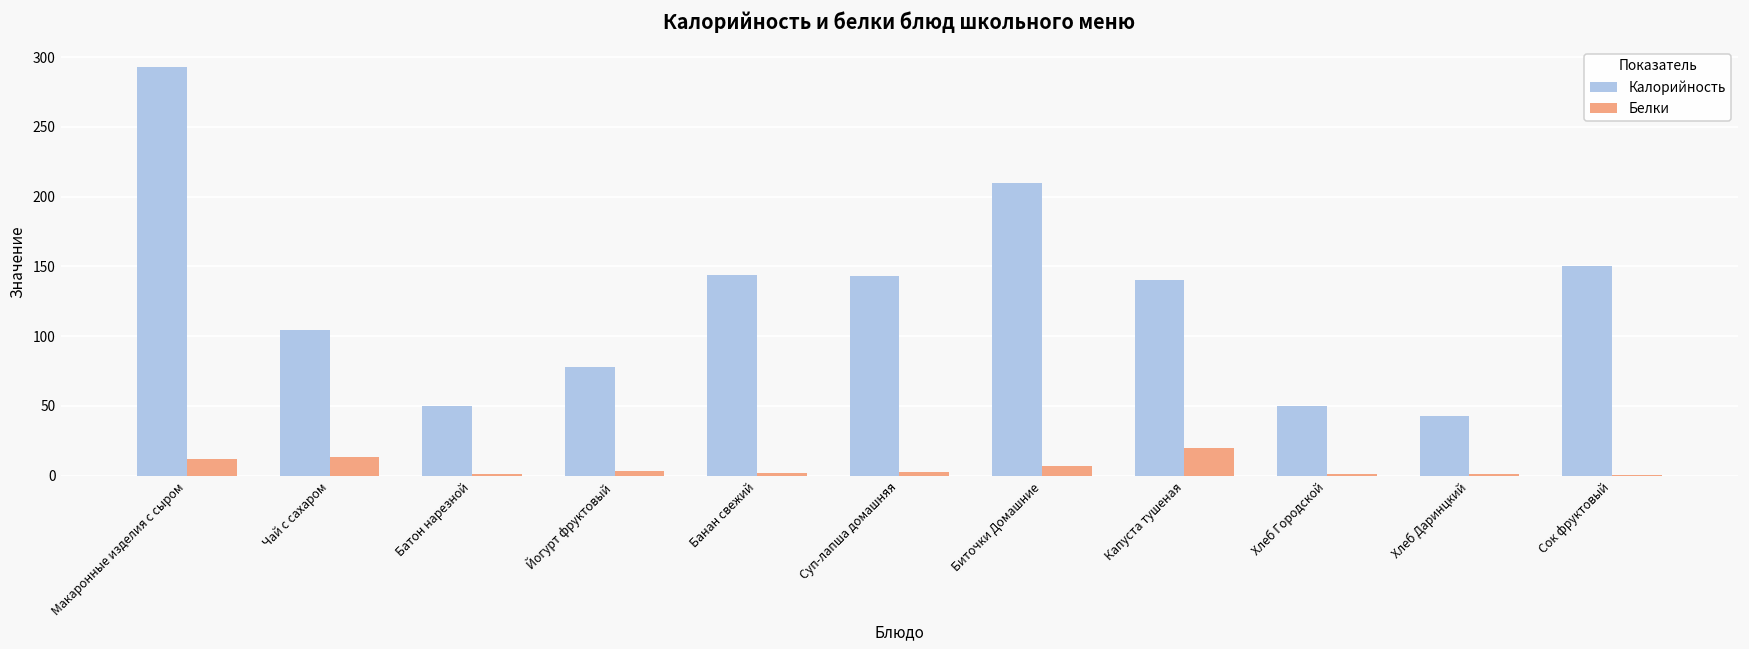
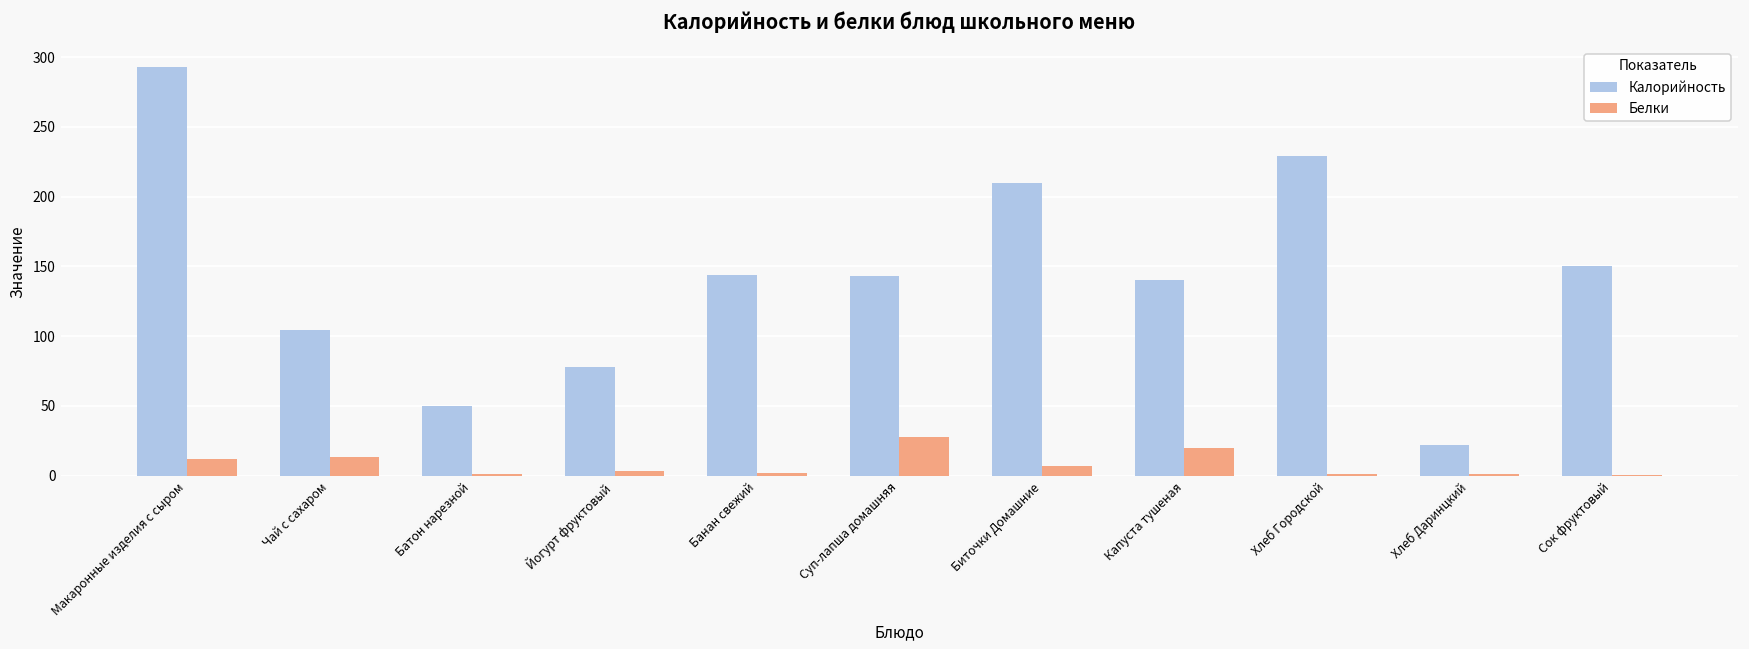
  {
    "Калорийность": {
      "Макаронные изделия с сыром": 293,
      "Чай с сахаром": 104,
      "Батон нарезной": 50,
      "Йогурт фруктовый": 78,
      "Банан свежий": 144,
      "Суп-лапша домашняя": 143,
      "Биточки Домашние": 210,
      "Капуста тушеная": 140,
-     "Хлеб Городской": 50,
-     "Хлеб Даринцкий": 43,
+     "Хлеб Городской": 229,
+     "Хлеб Даринцкий": 22,
      "Сок фруктовый": 150
    },
    "Белки": {
      "Макаронные изделия с сыром": 12,
      "Чай с сахаром": 13,
      "Йогурт фруктовый": 4,
      "Банан свежий": 2,
-     "Суп-лапша домашняя": 3,
+     "Суп-лапша домашняя": 28,
      "Биточки Домашние": 7,
      "Капуста тушеная": 20
    }
  }
